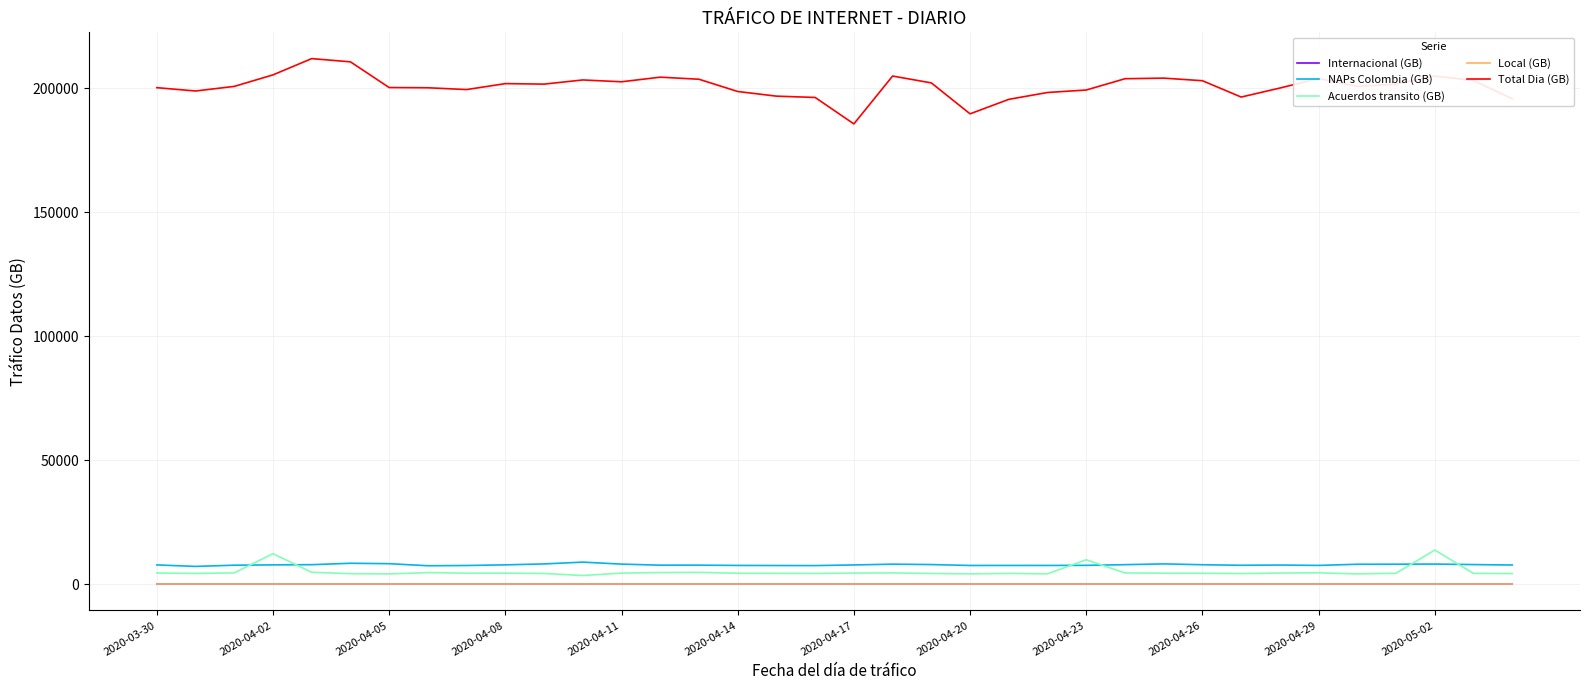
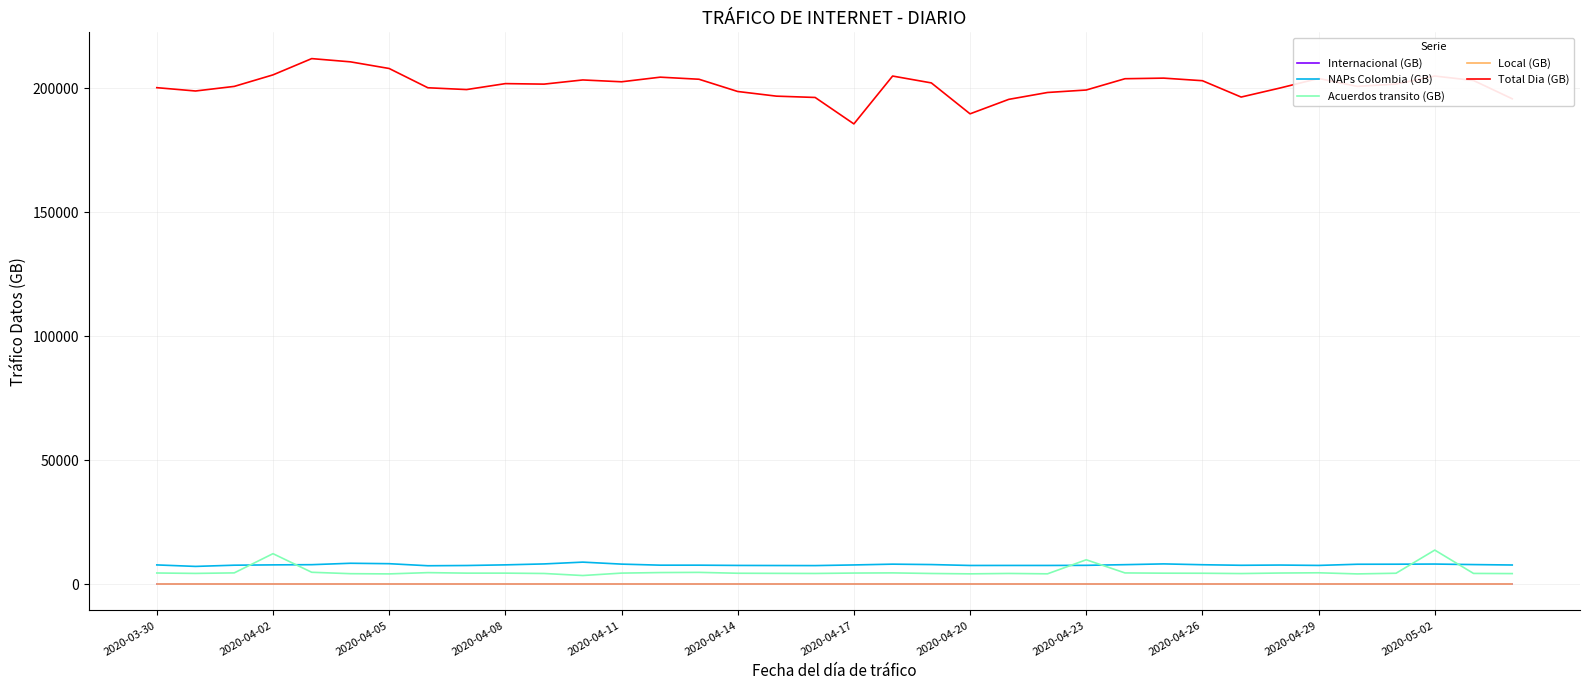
  {
    "Local (GB)": {
      "2020-03-30": 0,
      "2020-04-02": 0,
      "2020-04-05": 0,
      "2020-04-08": 0,
      "2020-04-11": 0,
      "2020-04-14": 0,
      "2020-04-17": 0,
      "2020-04-20": 0,
      "2020-04-23": 0,
      "2020-04-26": 0,
      "2020-04-29": 0,
      "2020-05-02": 0
    },
    "NAPs Colombia (GB)": {
      "2020-03-30": 8000,
      "2020-04-02": 8000,
      "2020-04-05": 8000,
      "2020-04-08": 8000,
      "2020-04-11": 8000,
      "2020-04-14": 8000,
      "2020-04-17": 8000,
      "2020-04-20": 8000,
      "2020-04-23": 8000,
      "2020-04-26": 8000,
      "2020-04-29": 8000,
      "2020-05-02": 8000
    },
    "Acuerdos transito (GB)": {
      "2020-03-30": 4000,
      "2020-04-02": 12000,
      "2020-04-05": 4000,
      "2020-04-08": 4000,
      "2020-04-11": 4000,
      "2020-04-14": 4000,
      "2020-04-17": 4000,
      "2020-04-20": 4000,
      "2020-04-23": 10000,
      "2020-04-26": 4000,
      "2020-04-29": 5000,
      "2020-05-02": 14000
    },
    "Total Dia (GB)": {
      "2020-03-30": 200000,
      "2020-04-02": 205000,
-     "2020-04-05": 200000,
+     "2020-04-05": 208000,
      "2020-04-08": 202000,
      "2020-04-11": 203000,
      "2020-04-14": 199000,
      "2020-04-17": 186000,
      "2020-04-20": 190000,
      "2020-04-23": 199000,
      "2020-04-26": 203000
    }
  }
